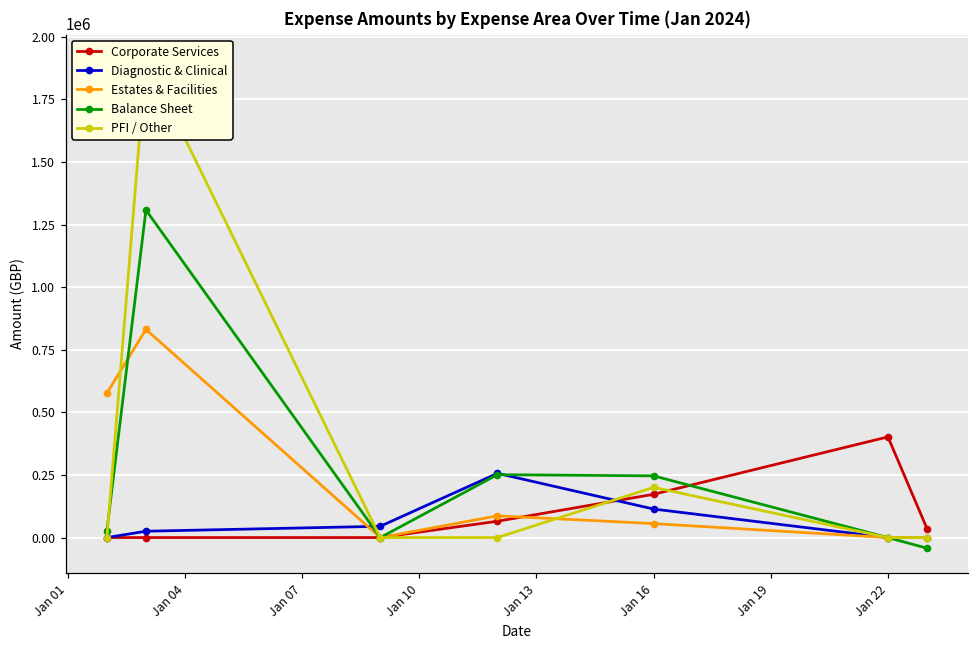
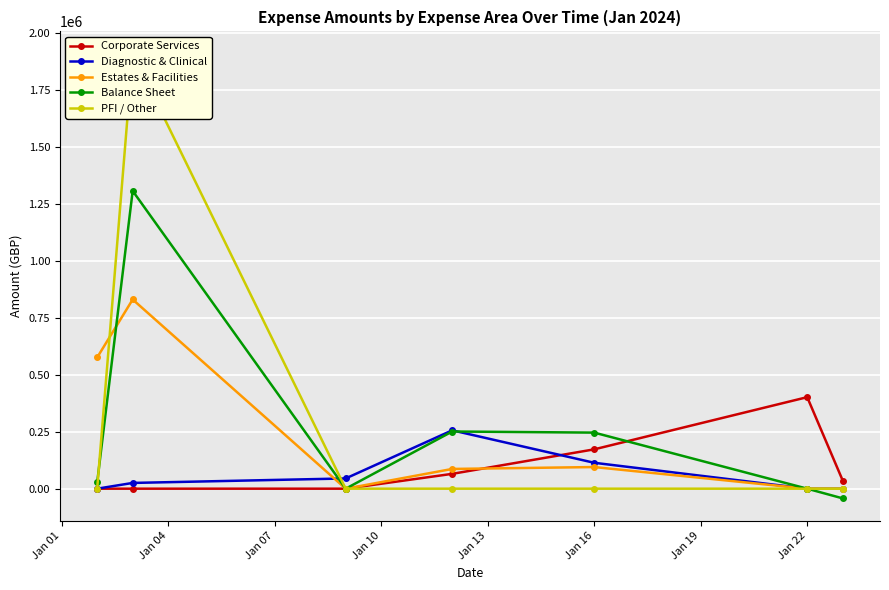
  {
    "Corporate Services": {
      "Jan 16": 170000,
      "Jan 22": 400000
    },
    "Diagnostic & Clinical": {
      "Jan 16": 110000
    },
    "Estates & Facilities": {
-     "Jan 16": 60000
+     "Jan 16": 100000
    },
    "Balance Sheet": {
      "Jan 16": 250000
    },
    "PFI / Other": {
-     "Jan 16": 200000
+     "Jan 16": 0
    }
  }
